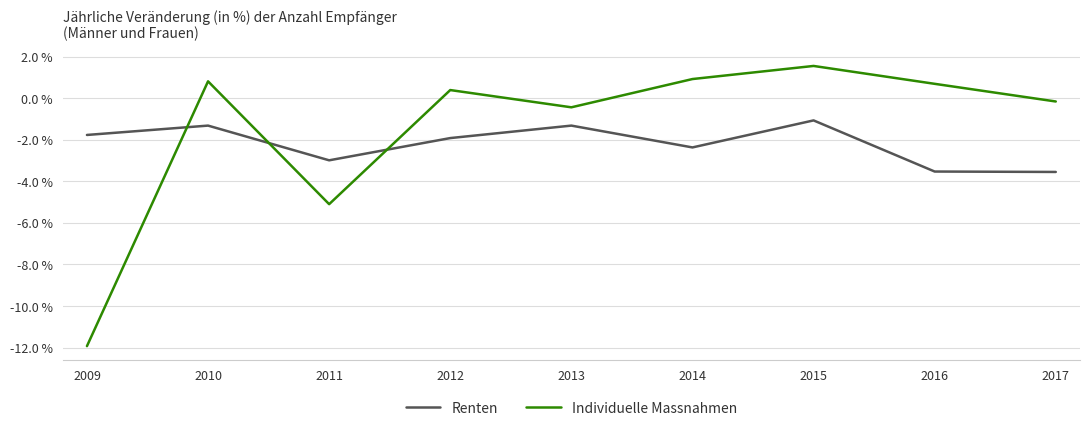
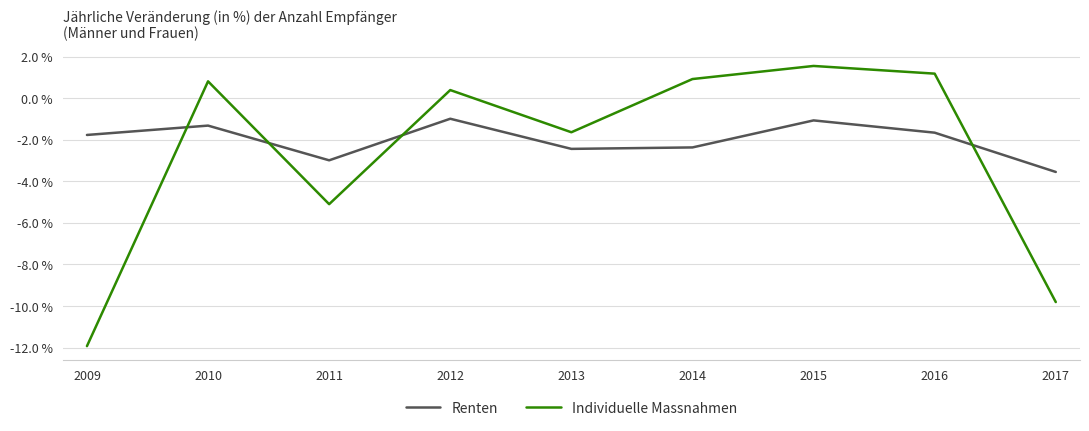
  {
    "Renten": {
      "2009": "-1.8 %",
      "2010": "-1.3 %",
      "2011": "-3.0 %",
-     "2012": "-1.9 %",
-     "2013": "-1.3 %",
+     "2012": "-1.0 %",
+     "2013": "-2.4 %",
      "2014": "-2.4 %",
      "2015": "-1.1 %",
-     "2016": "-3.5 %",
+     "2016": "-1.7 %",
      "2017": "-3.6 %"
    },
    "Individuelle Massnahmen": {
      "2009": "-11.9 %",
      "2010": "0.8 %",
      "2011": "-5.1 %",
      "2012": "0.4 %",
-     "2013": "-0.4 %",
+     "2013": "-1.6 %",
      "2014": "0.9 %",
      "2015": "1.6 %",
-     "2016": "0.7 %",
-     "2017": "-0.2 %"
+     "2016": "1.2 %",
+     "2017": "-9.8 %"
    }
  }
